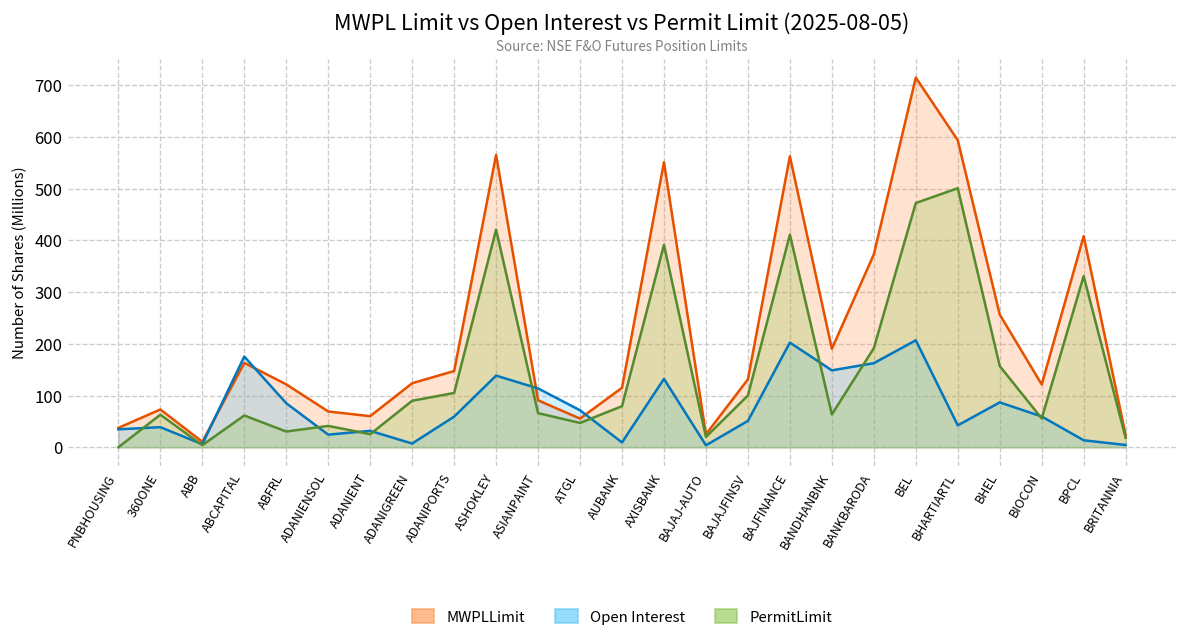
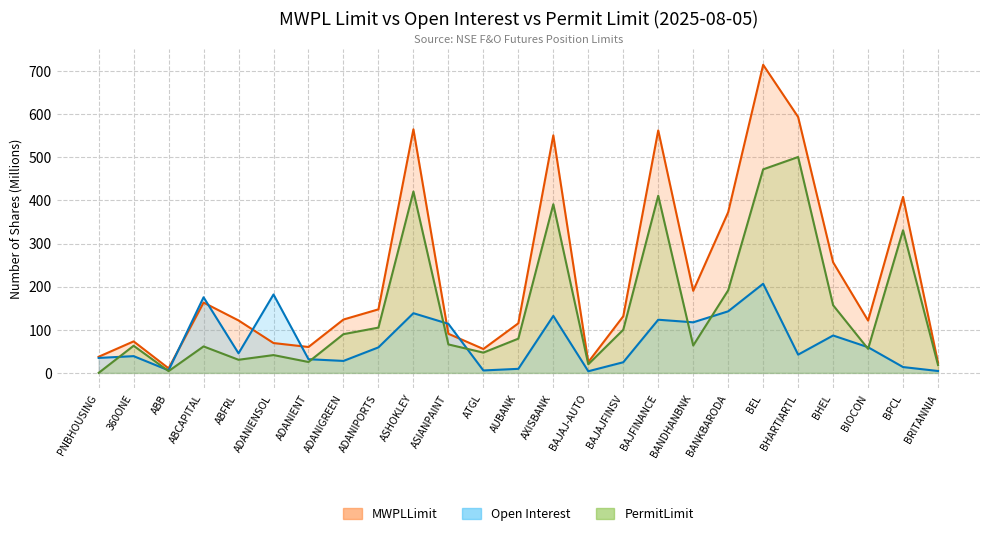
  {
    "Open Interest": {
      "360ONE": 40,
      "ABCAPITAL": 180,
-     "ABFRL": 90,
-     "ADANIENSOL": 20,
+     "ABFRL": 50,
+     "ADANIENSOL": 180,
      "ADANIENT": 30,
-     "ADANIGREEN": 10,
+     "ADANIGREEN": 30,
      "ADANIPORTS": 60,
      "ASHOKLEY": 140,
      "ASIANPAINT": 110,
-     "ATGL": 70,
+     "ATGL": 10,
      "AUBANK": 10,
      "AXISBANK": 130,
      "BAJAJ-AUTO": 0,
-     "BAJAJFINSV": 50,
-     "BAJFINANCE": 200,
-     "BANDHANBNK": 150,
-     "BANKBARODA": 160,
+     "BAJAJFINSV": 20,
+     "BAJFINANCE": 120,
+     "BANDHANBNK": 120,
+     "BANKBARODA": 140,
      "BEL": 210,
      "BHARTIARTL": 40,
      "BHEL": 90,
      "BPCL": 10,
      "BRITANNIA": 0
    }
  }
